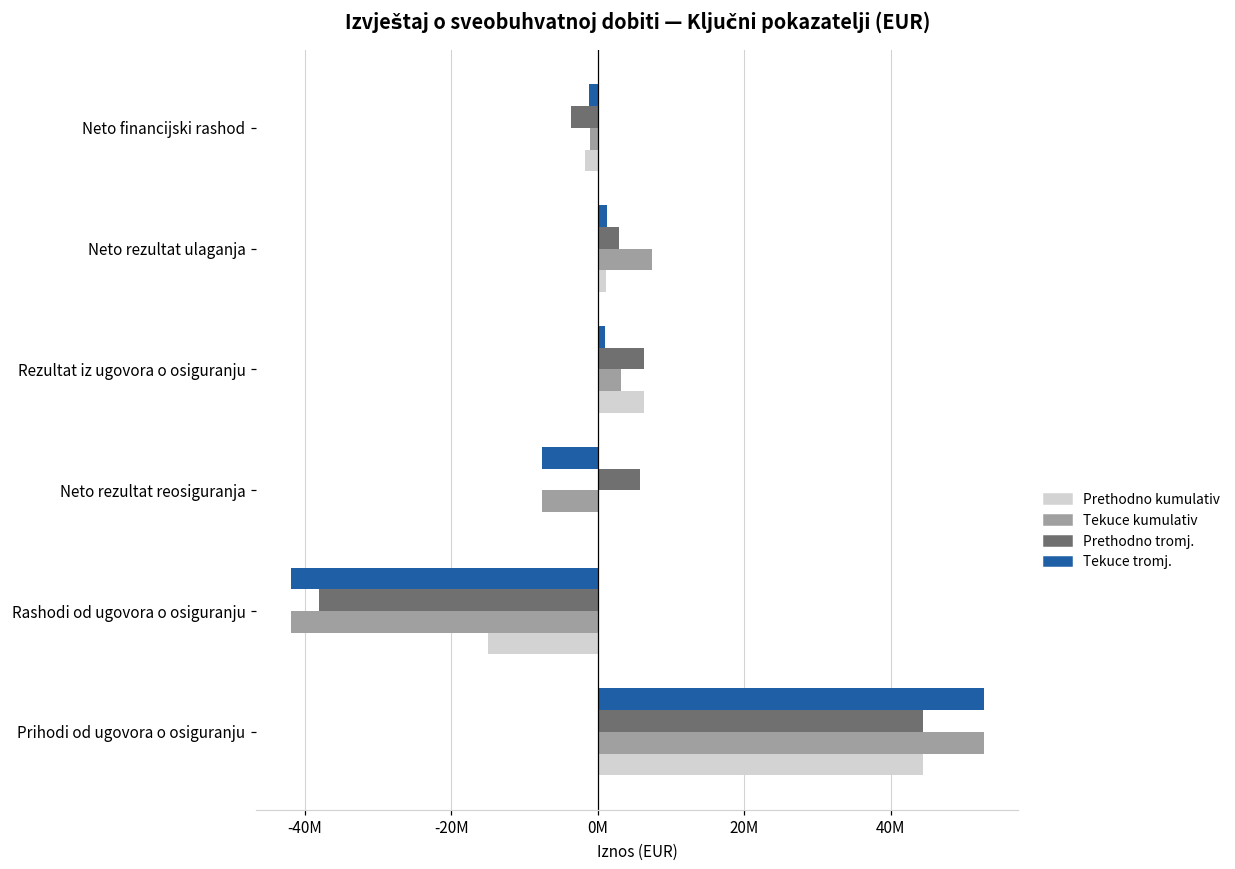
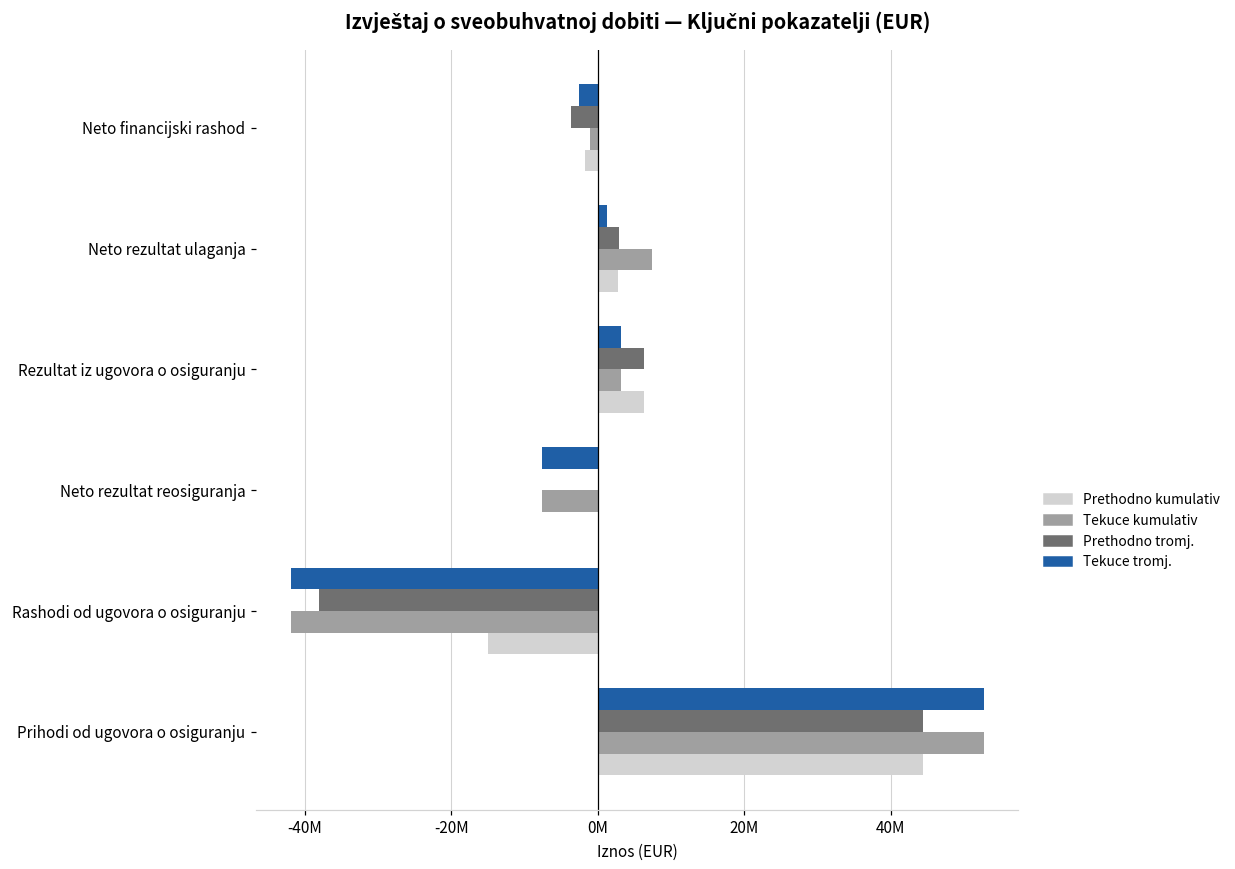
  {
    "Prethodno kumulativ": {
      "Neto financijski rashod": -2000000,
-     "Neto rezultat ulaganja": 1000000,
+     "Neto rezultat ulaganja": 3000000,
      "Rezultat iz ugovora o osiguranju": 6000000,
      "Rashodi od ugovora o osiguranju": -15000000,
      "Prihodi od ugovora o osiguranju": 44000000
    },
    "Tekuce kumulativ": {
      "Neto financijski rashod": -1000000,
      "Neto rezultat ulaganja": 7000000,
      "Rezultat iz ugovora o osiguranju": 3000000,
      "Neto rezultat reosiguranja": -8000000,
      "Rashodi od ugovora o osiguranju": -42000000,
      "Prihodi od ugovora o osiguranju": 53000000
    },
    "Prethodno tromj.": {
      "Neto financijski rashod": -4000000,
      "Neto rezultat ulaganja": 3000000,
      "Rezultat iz ugovora o osiguranju": 6000000,
-     "Neto rezultat reosiguranja": 6000000,
+     "Neto rezultat reosiguranja": 0,
      "Rashodi od ugovora o osiguranju": -38000000,
      "Prihodi od ugovora o osiguranju": 44000000
    },
    "Tekuce tromj.": {
-     "Neto financijski rashod": -1000000,
+     "Neto financijski rashod": -3000000,
      "Neto rezultat ulaganja": 1000000,
-     "Rezultat iz ugovora o osiguranju": 1000000,
+     "Rezultat iz ugovora o osiguranju": 3000000,
      "Neto rezultat reosiguranja": -8000000,
      "Rashodi od ugovora o osiguranju": -42000000,
      "Prihodi od ugovora o osiguranju": 53000000
    }
  }
